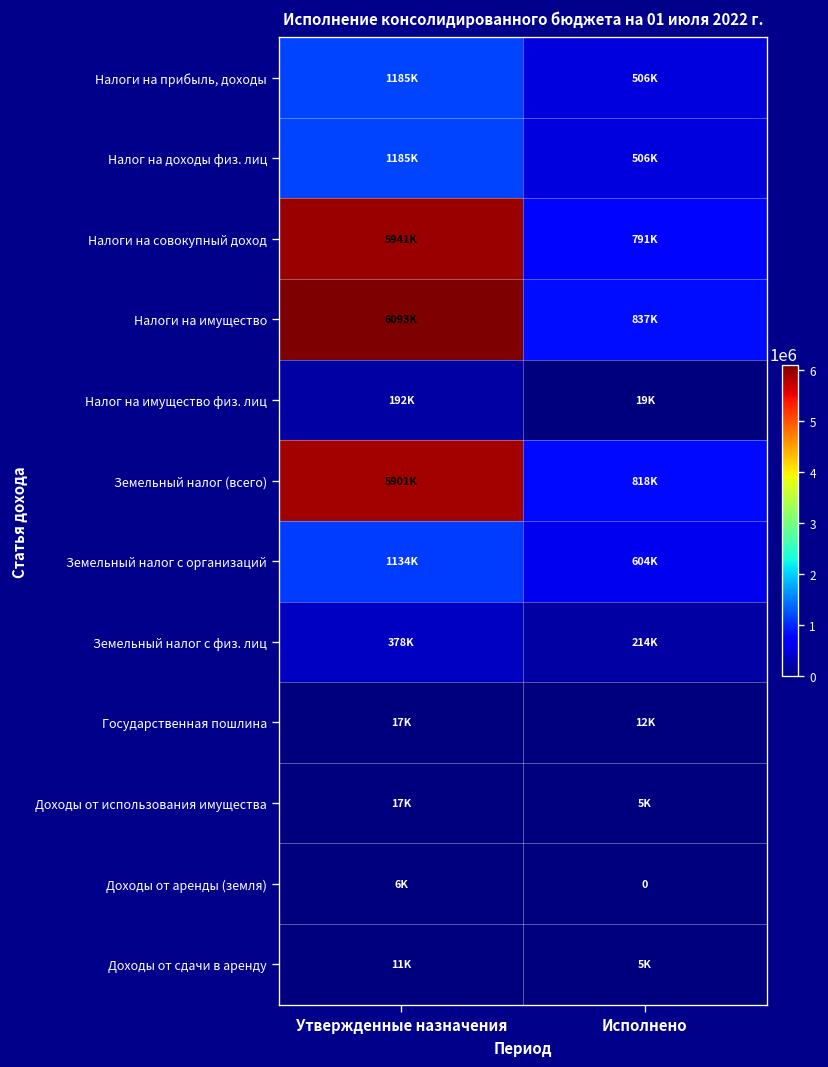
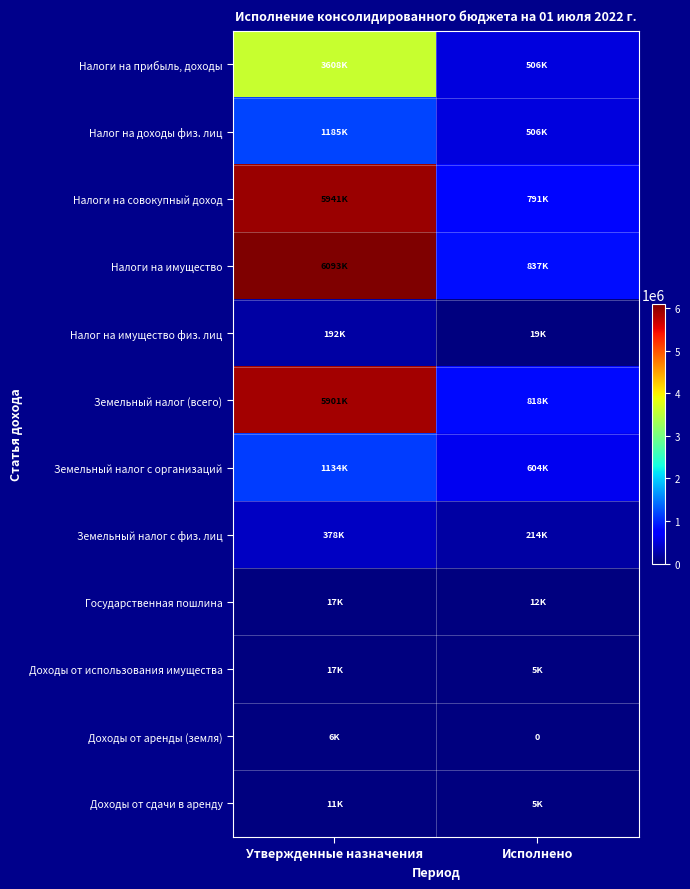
  {
    "Налоги на прибыль, доходы": {
-     "Утвержденные назначения": "1185K",
+     "Утвержденные назначения": "3608K",
      "Исполнено": "506K"
    },
    "Налог на доходы физ. лиц": {
      "Утвержденные назначения": "1185K",
      "Исполнено": "506K"
    },
    "Налоги на совокупный доход": {
      "Утвержденные назначения": "5941K",
      "Исполнено": "791K"
    },
    "Налоги на имущество": {
      "Утвержденные назначения": "6093K",
      "Исполнено": "837K"
    },
    "Налог на имущество физ. лиц": {
      "Утвержденные назначения": "192K",
      "Исполнено": "19K"
    },
    "Земельный налог (всего)": {
      "Утвержденные назначения": "5901K",
      "Исполнено": "818K"
    },
    "Земельный налог с организаций": {
      "Утвержденные назначения": "1134K",
      "Исполнено": "604K"
    },
    "Земельный налог с физ. лиц": {
      "Утвержденные назначения": "378K",
      "Исполнено": "214K"
    },
    "Государственная пошлина": {
      "Утвержденные назначения": "17K",
      "Исполнено": "12K"
    },
    "Доходы от использования имущества": {
      "Утвержденные назначения": "17K",
      "Исполнено": "5K"
    },
    "Доходы от аренды (земля)": {
      "Утвержденные назначения": "6K",
      "Исполнено": "0"
    },
    "Доходы от сдачи в аренду": {
      "Утвержденные назначения": "11K",
      "Исполнено": "5K"
    }
  }
